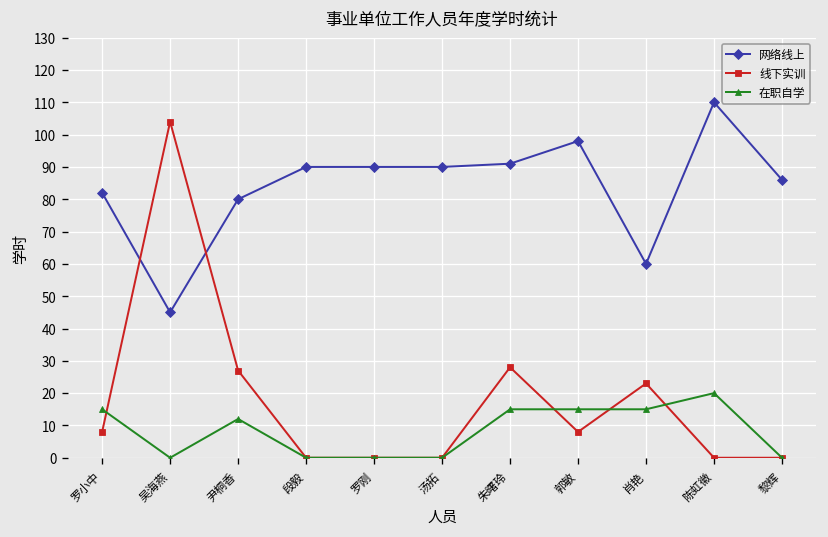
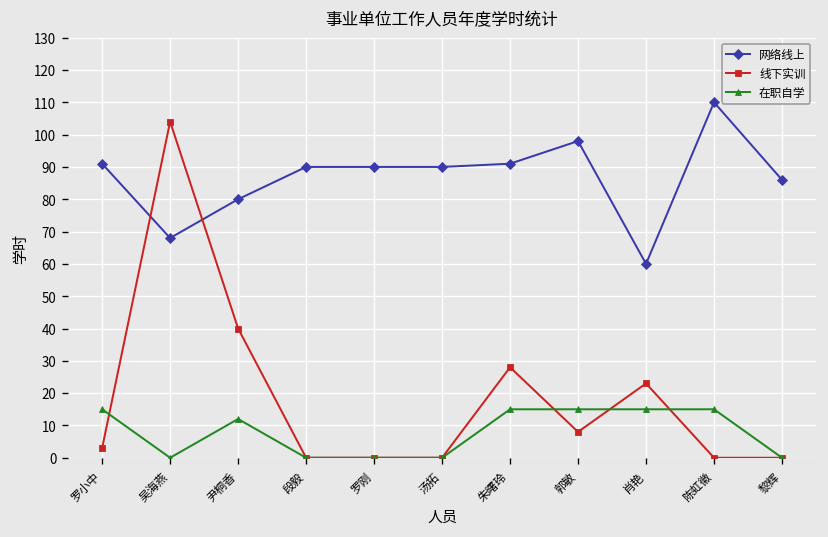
  {
    "网络线上": {
-     "罗小中": 82,
-     "吴海燕": 45,
+     "罗小中": 91,
+     "吴海燕": 68,
      "尹桐香": 80,
      "段毅": 90,
      "罗刚": 90,
      "汤拓": 90,
      "朱曙玲": 91,
      "郭敏": 98,
      "肖艳": 60,
      "陈虹徽": 110,
      "黎辉": 86
    },
    "线下实训": {
-     "罗小中": 8,
+     "罗小中": 3,
      "吴海燕": 104,
-     "尹桐香": 27,
+     "尹桐香": 40,
      "朱曙玲": 28,
      "郭敏": 8,
      "肖艳": 23,
      "陈虹徽": 0
    },
    "在职自学": {
      "罗小中": 15,
      "吴海燕": 0,
      "尹桐香": 12,
      "朱曙玲": 15,
      "郭敏": 15,
      "肖艳": 15,
-     "陈虹徽": 20
+     "陈虹徽": 15
    }
  }
